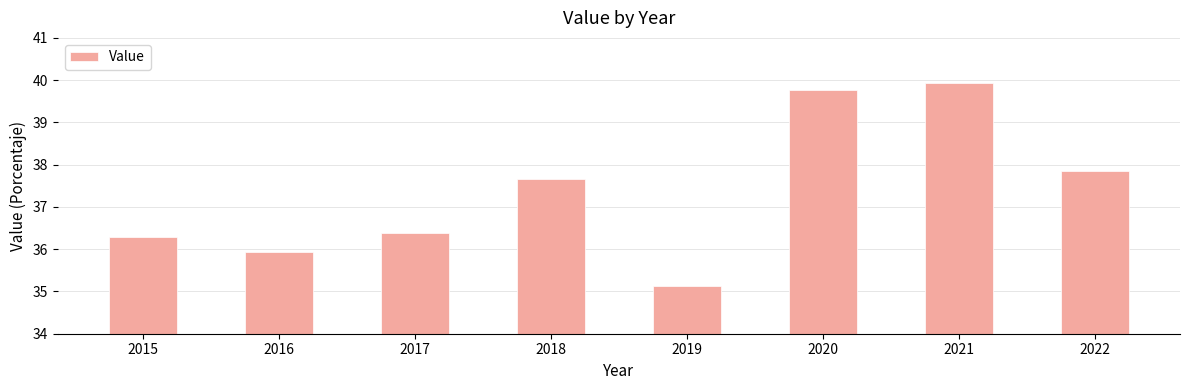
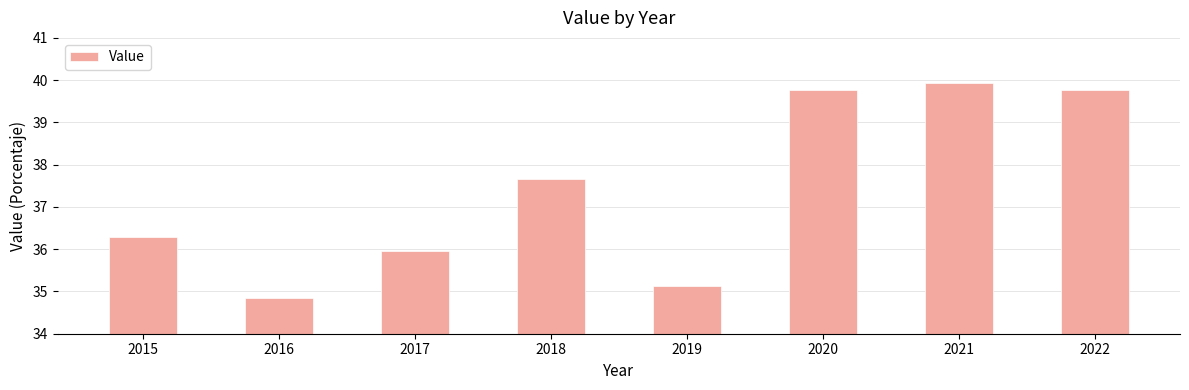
  {
    "2015": 36.3,
-   "2016": 35.9,
-   "2017": 36.4,
+   "2016": 34.8,
+   "2017": 36.0,
    "2018": 37.7,
    "2019": 35.1,
    "2020": 39.8,
    "2021": 39.9,
-   "2022": 37.8
+   "2022": 39.8
  }
